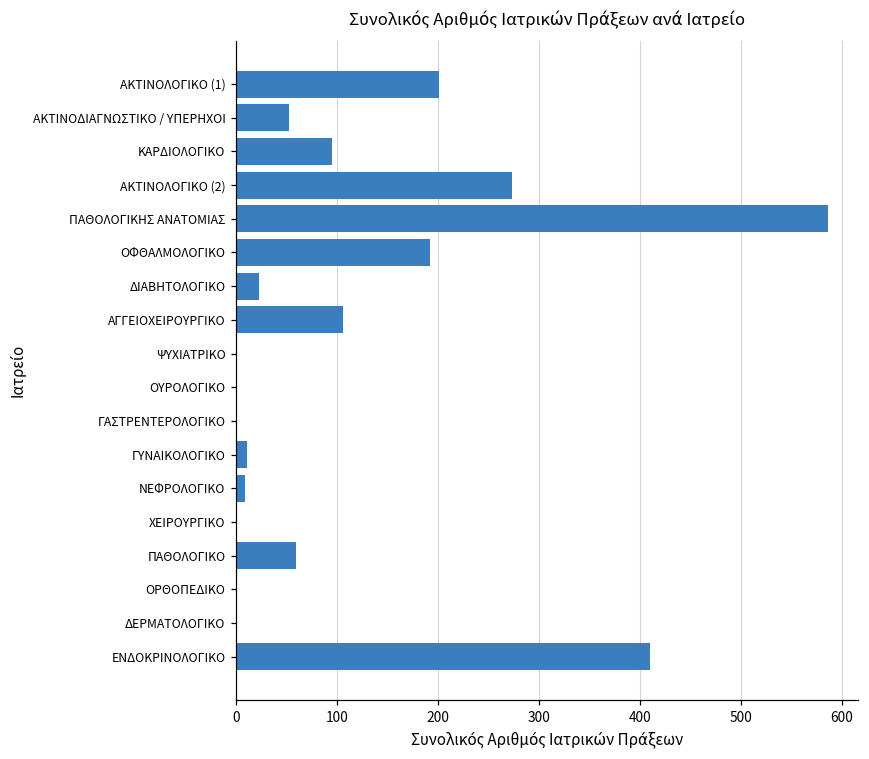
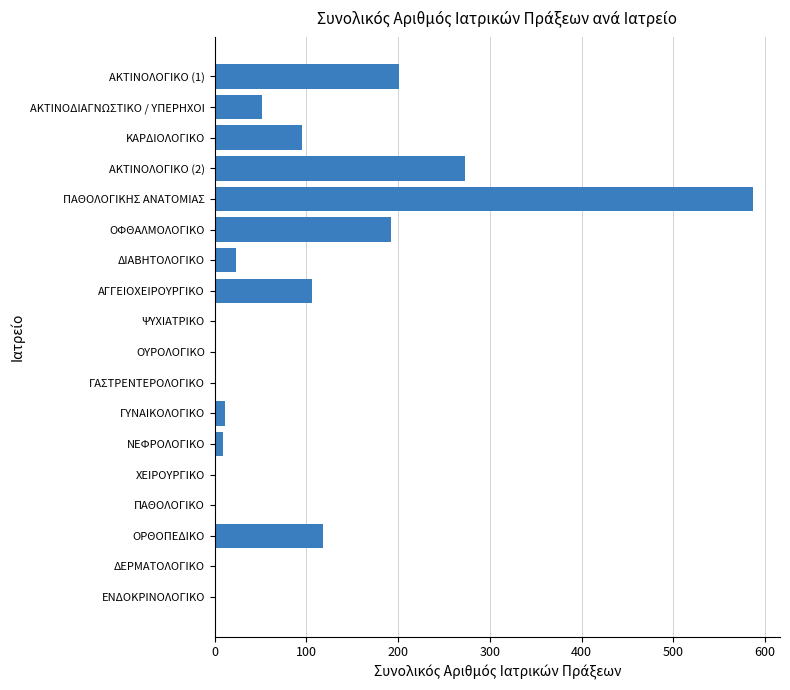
  {
    "ΑΚΤΙΝΟΛΟΓΙΚΟ (1)": 200,
    "ΑΚΤΙΝΟΔΙΑΓΝΩΣΤΙΚΟ / ΥΠΕΡΗΧΟΙ": 50,
    "ΚΑΡΔΙΟΛΟΓΙΚΟ": 100,
    "ΑΚΤΙΝΟΛΟΓΙΚΟ (2)": 270,
    "ΠΑΘΟΛΟΓΙΚΗΣ ΑΝΑΤΟΜΙΑΣ": 590,
    "ΟΦΘΑΛΜΟΛΟΓΙΚΟ": 190,
    "ΔΙΑΒΗΤΟΛΟΓΙΚΟ": 20,
    "ΑΓΓΕΙΟΧΕΙΡΟΥΡΓΙΚΟ": 110,
    "ΨΥΧΙΑΤΡΙΚΟ": 0,
    "ΟΥΡΟΛΟΓΙΚΟ": 0,
    "ΓΑΣΤΡΕΝΤΕΡΟΛΟΓΙΚΟ": 0,
    "ΓΥΝΑΙΚΟΛΟΓΙΚΟ": 10,
    "ΝΕΦΡΟΛΟΓΙΚΟ": 10,
    "ΧΕΙΡΟΥΡΓΙΚΟ": 0,
-   "ΠΑΘΟΛΟΓΙΚΟ": 60,
-   "ΟΡΘΟΠΕΔΙΚΟ": 0,
+   "ΠΑΘΟΛΟΓΙΚΟ": 0,
+   "ΟΡΘΟΠΕΔΙΚΟ": 120,
    "ΔΕΡΜΑΤΟΛΟΓΙΚΟ": 0,
-   "ΕΝΔΟΚΡΙΝΟΛΟΓΙΚΟ": 410
+   "ΕΝΔΟΚΡΙΝΟΛΟΓΙΚΟ": 0
  }
